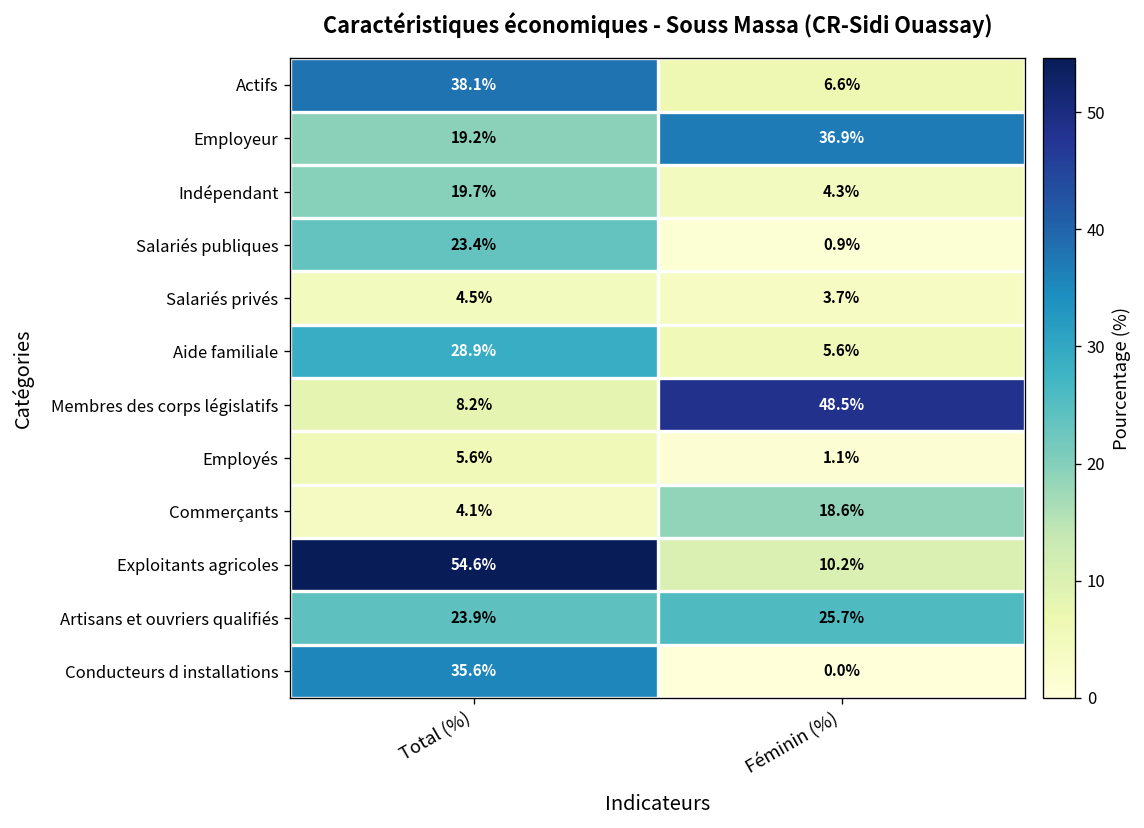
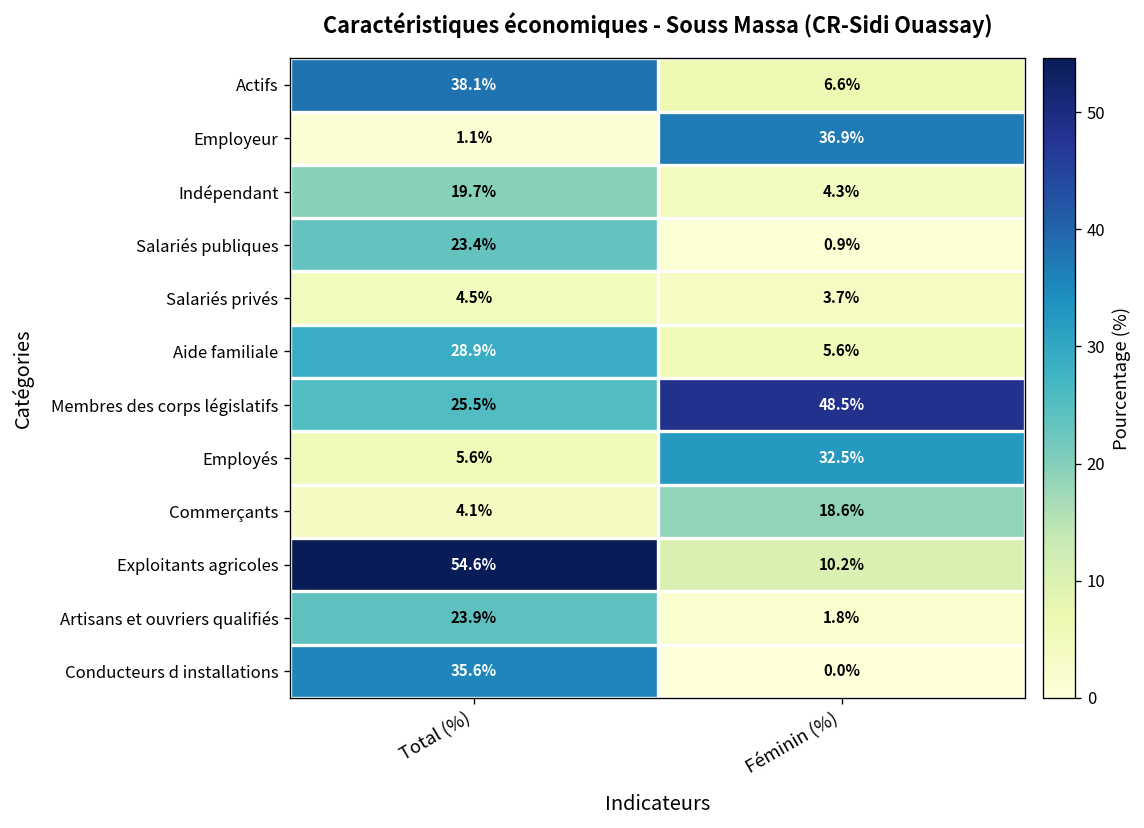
  {
    "Actifs": {
      "Total (%)": "38.1%",
      "Féminin (%)": "6.6%"
    },
    "Employeur": {
-     "Total (%)": "19.2%",
+     "Total (%)": "1.1%",
      "Féminin (%)": "36.9%"
    },
    "Indépendant": {
      "Total (%)": "19.7%",
      "Féminin (%)": "4.3%"
    },
    "Salariés publiques": {
      "Total (%)": "23.4%",
      "Féminin (%)": "0.9%"
    },
    "Salariés privés": {
      "Total (%)": "4.5%",
      "Féminin (%)": "3.7%"
    },
    "Aide familiale": {
      "Total (%)": "28.9%",
      "Féminin (%)": "5.6%"
    },
    "Membres des corps législatifs": {
-     "Total (%)": "8.2%",
+     "Total (%)": "25.5%",
      "Féminin (%)": "48.5%"
    },
    "Employés": {
      "Total (%)": "5.6%",
-     "Féminin (%)": "1.1%"
+     "Féminin (%)": "32.5%"
    },
    "Commerçants": {
      "Total (%)": "4.1%",
      "Féminin (%)": "18.6%"
    },
    "Exploitants agricoles": {
      "Total (%)": "54.6%",
      "Féminin (%)": "10.2%"
    },
    "Artisans et ouvriers qualifiés": {
      "Total (%)": "23.9%",
-     "Féminin (%)": "25.7%"
+     "Féminin (%)": "1.8%"
    },
    "Conducteurs d installations": {
      "Total (%)": "35.6%",
      "Féminin (%)": "0.0%"
    }
  }
